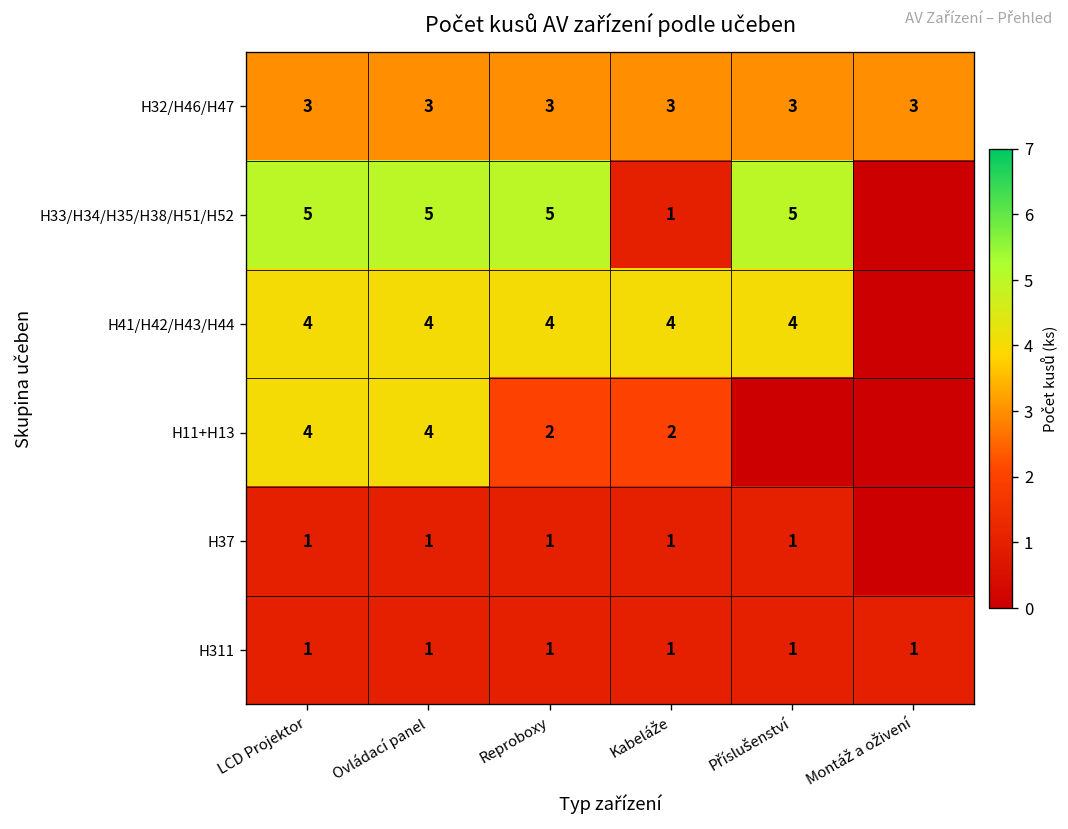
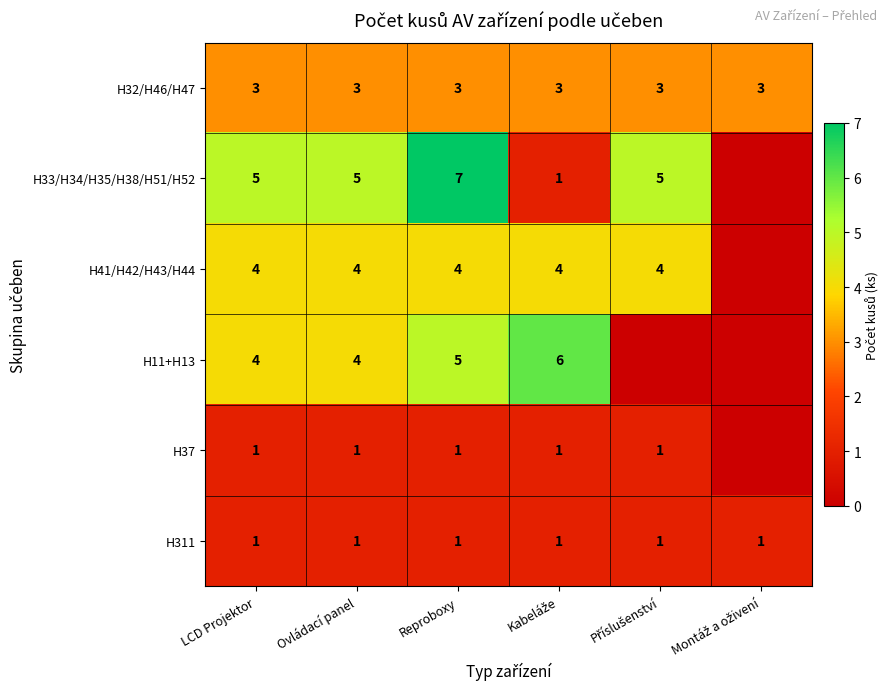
  {
    "H32/H46/H47": {
      "LCD Projektor": 3,
      "Ovládací panel": 3,
      "Reproboxy": 3,
      "Kabeláže": 3,
      "Příslušenství": 3,
      "Montáž a oživení": 3
    },
    "H33/H34/H35/H38/H51/H52": {
      "LCD Projektor": 5,
      "Ovládací panel": 5,
-     "Reproboxy": 5,
+     "Reproboxy": 7,
      "Kabeláže": 1,
      "Příslušenství": 5
    },
    "H41/H42/H43/H44": {
      "LCD Projektor": 4,
      "Ovládací panel": 4,
      "Reproboxy": 4,
      "Kabeláže": 4,
      "Příslušenství": 4
    },
    "H11+H13": {
      "LCD Projektor": 4,
      "Ovládací panel": 4,
-     "Reproboxy": 2,
-     "Kabeláže": 2
+     "Reproboxy": 5,
+     "Kabeláže": 6
    },
    "H37": {
      "LCD Projektor": 1,
      "Ovládací panel": 1,
      "Reproboxy": 1,
      "Kabeláže": 1,
      "Příslušenství": 1
    },
    "H311": {
      "LCD Projektor": 1,
      "Ovládací panel": 1,
      "Reproboxy": 1,
      "Kabeláže": 1,
      "Příslušenství": 1,
      "Montáž a oživení": 1
    }
  }
